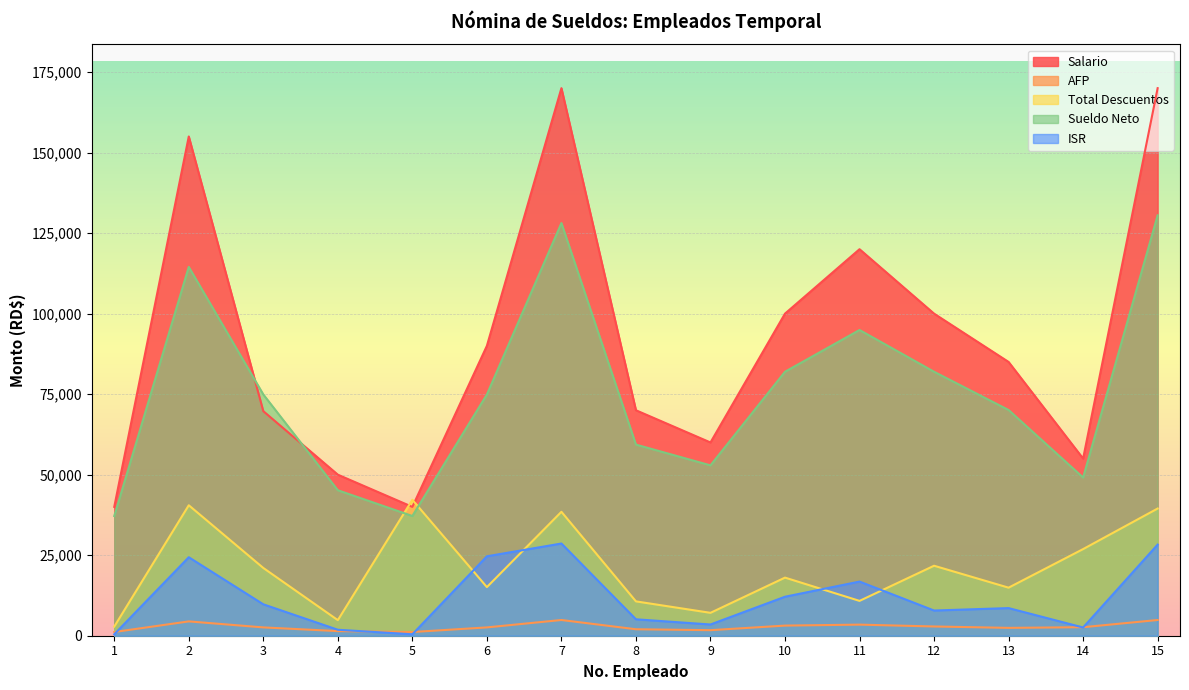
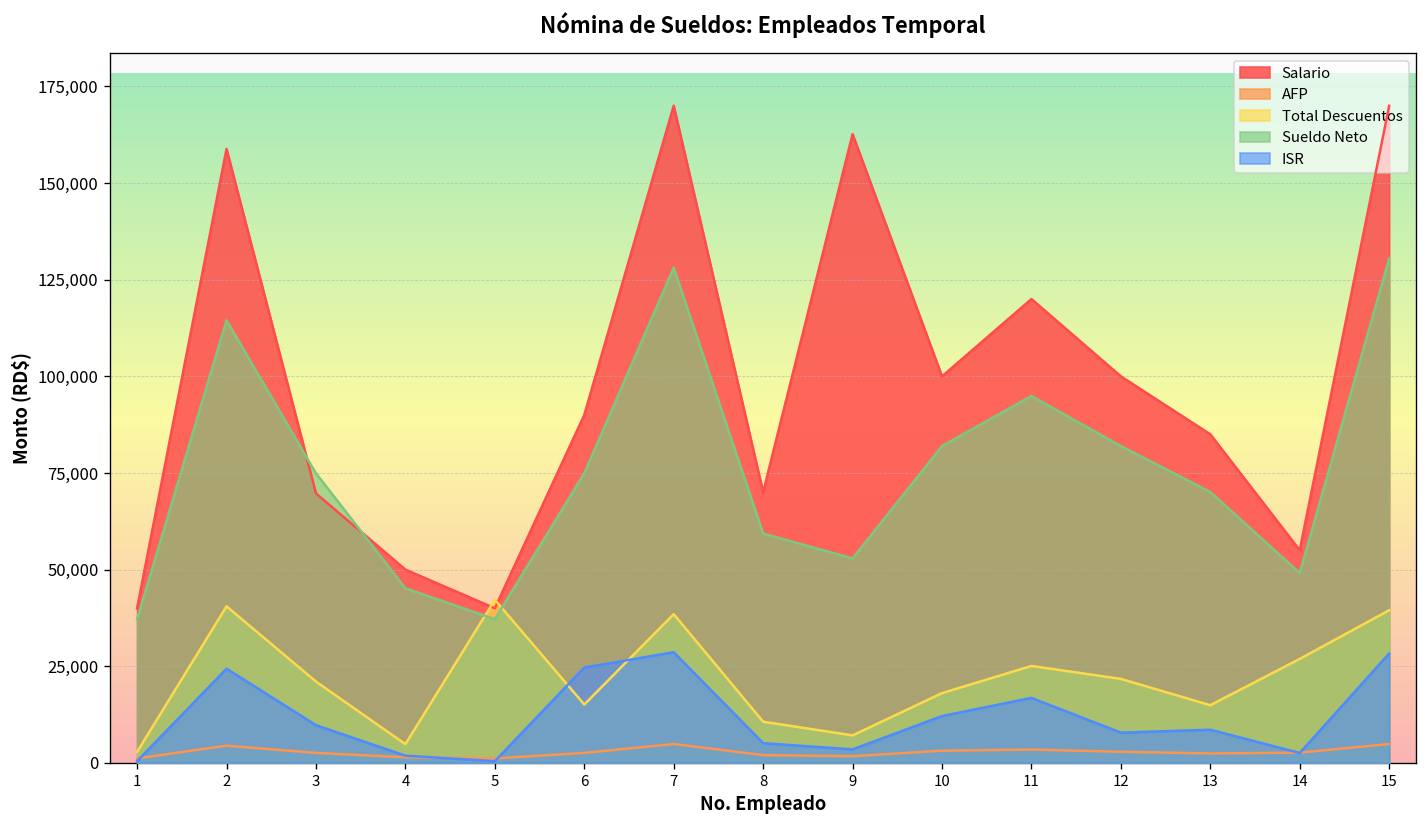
  {
    "Salario": {
      "1": "40,000",
-     "2": "155,000",
+     "2": "159,000",
      "3": "70,000",
      "4": "50,000",
      "5": "40,000",
      "6": "90,000",
      "7": "170,000",
      "8": "70,000",
-     "9": "60,000",
+     "9": "163,000",
      "10": "100,000",
      "11": "120,000",
      "12": "100,000",
      "13": "85,000",
      "14": "55,000"
    },
    "AFP": {
      "2": "4,000",
      "3": "3,000",
      "6": "3,000",
      "7": "5,000",
      "8": "2,000",
      "9": "2,000",
      "10": "3,000",
      "11": "3,000",
      "12": "3,000",
      "13": "2,000",
      "15": "5,000"
    },
    "Total Descuentos": {
      "1": "3,000",
      "2": "40,000",
      "3": "21,000",
      "4": "5,000",
      "5": "42,000",
      "6": "15,000",
      "7": "38,000",
      "8": "11,000",
      "9": "7,000",
      "10": "18,000",
-     "11": "11,000",
+     "11": "25,000",
      "12": "22,000",
      "13": "15,000",
      "14": "27,000",
      "15": "39,000"
    },
    "Sueldo Neto": {
      "1": "37,000",
      "2": "115,000",
      "3": "75,000",
      "4": "45,000",
      "5": "37,000",
      "6": "75,000",
      "7": "128,000",
      "8": "59,000",
      "9": "53,000",
      "10": "82,000",
      "11": "95,000",
      "12": "82,000",
      "13": "70,000",
      "14": "49,000",
      "15": "131,000"
    },
    "ISR": {
      "2": "24,000",
      "3": "10,000",
      "6": "25,000",
      "7": "29,000",
      "8": "5,000",
      "9": "3,000",
      "10": "12,000",
      "11": "17,000",
      "12": "8,000",
      "13": "9,000",
      "15": "28,000"
    }
  }
